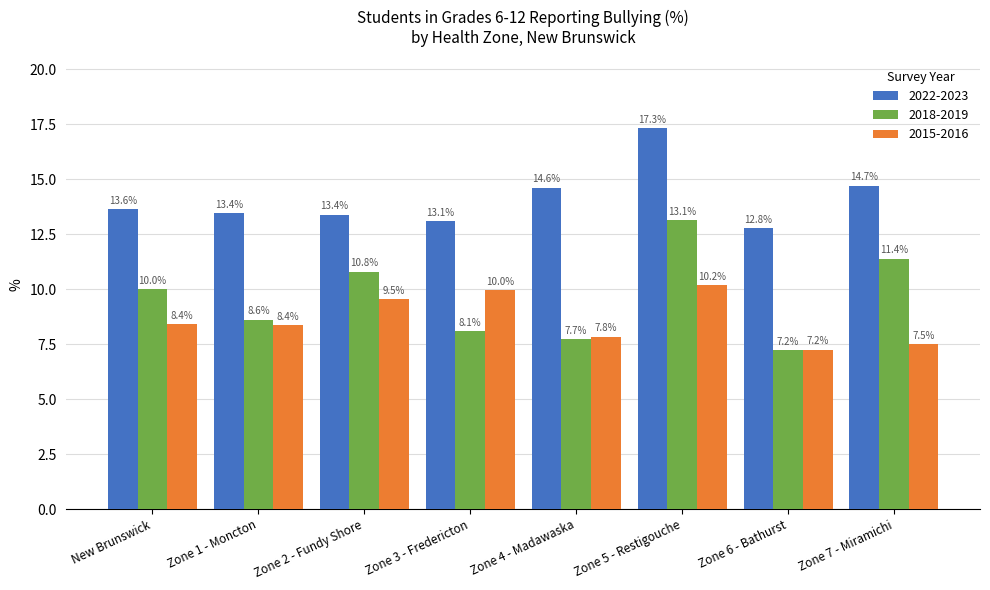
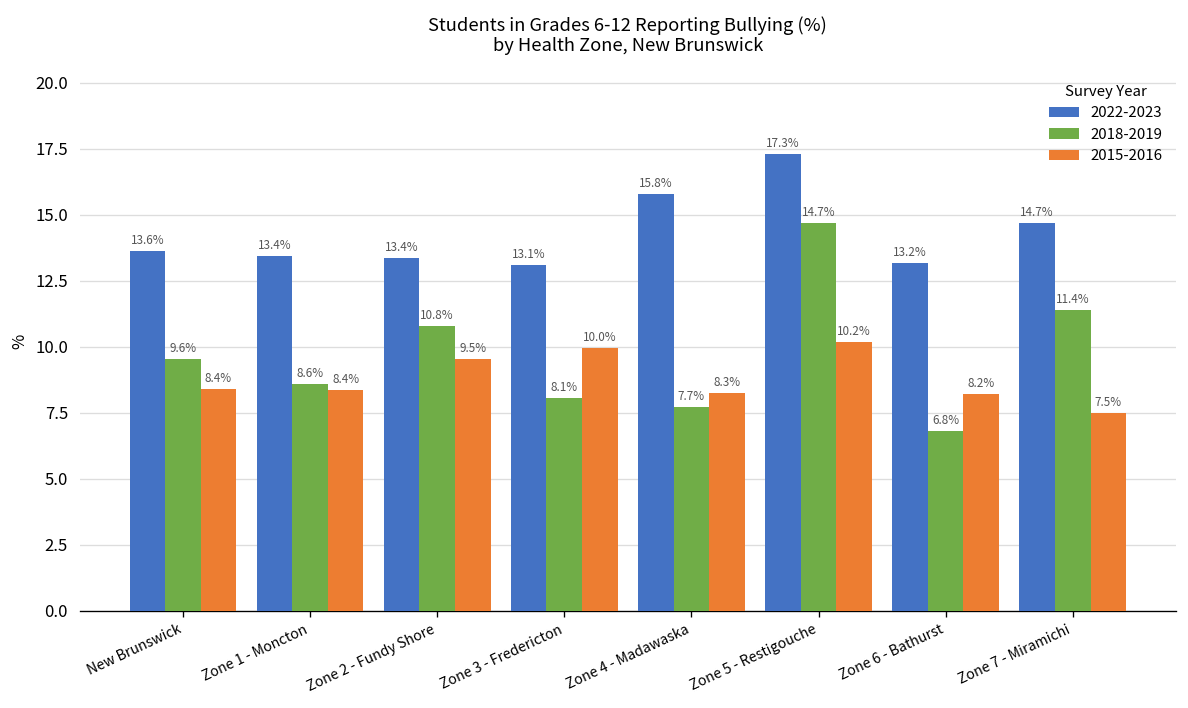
  {
    "2022-2023": {
      "New Brunswick": "13.6%",
      "Zone 1 - Moncton": "13.4%",
      "Zone 2 - Fundy Shore": "13.4%",
      "Zone 3 - Fredericton": "13.1%",
-     "Zone 4 - Madawaska": "14.6%",
+     "Zone 4 - Madawaska": "15.8%",
      "Zone 5 - Restigouche": "17.3%",
-     "Zone 6 - Bathurst": "12.8%",
+     "Zone 6 - Bathurst": "13.2%",
      "Zone 7 - Miramichi": "14.7%"
    },
    "2018-2019": {
-     "New Brunswick": "10.0%",
+     "New Brunswick": "9.6%",
      "Zone 1 - Moncton": "8.6%",
      "Zone 2 - Fundy Shore": "10.8%",
      "Zone 3 - Fredericton": "8.1%",
      "Zone 4 - Madawaska": "7.7%",
-     "Zone 5 - Restigouche": "13.1%",
-     "Zone 6 - Bathurst": "7.2%",
+     "Zone 5 - Restigouche": "14.7%",
+     "Zone 6 - Bathurst": "6.8%",
      "Zone 7 - Miramichi": "11.4%"
    },
    "2015-2016": {
      "New Brunswick": "8.4%",
      "Zone 1 - Moncton": "8.4%",
      "Zone 2 - Fundy Shore": "9.5%",
      "Zone 3 - Fredericton": "10.0%",
-     "Zone 4 - Madawaska": "7.8%",
+     "Zone 4 - Madawaska": "8.3%",
      "Zone 5 - Restigouche": "10.2%",
-     "Zone 6 - Bathurst": "7.2%",
+     "Zone 6 - Bathurst": "8.2%",
      "Zone 7 - Miramichi": "7.5%"
    }
  }
